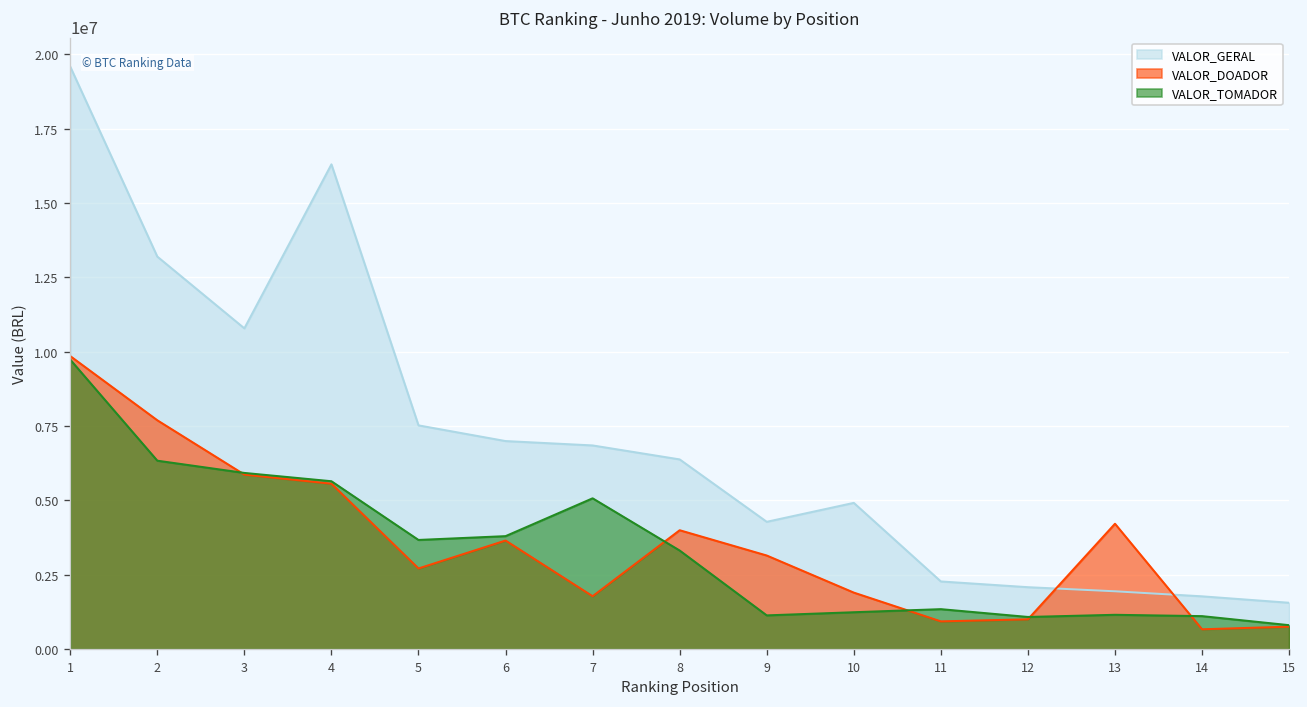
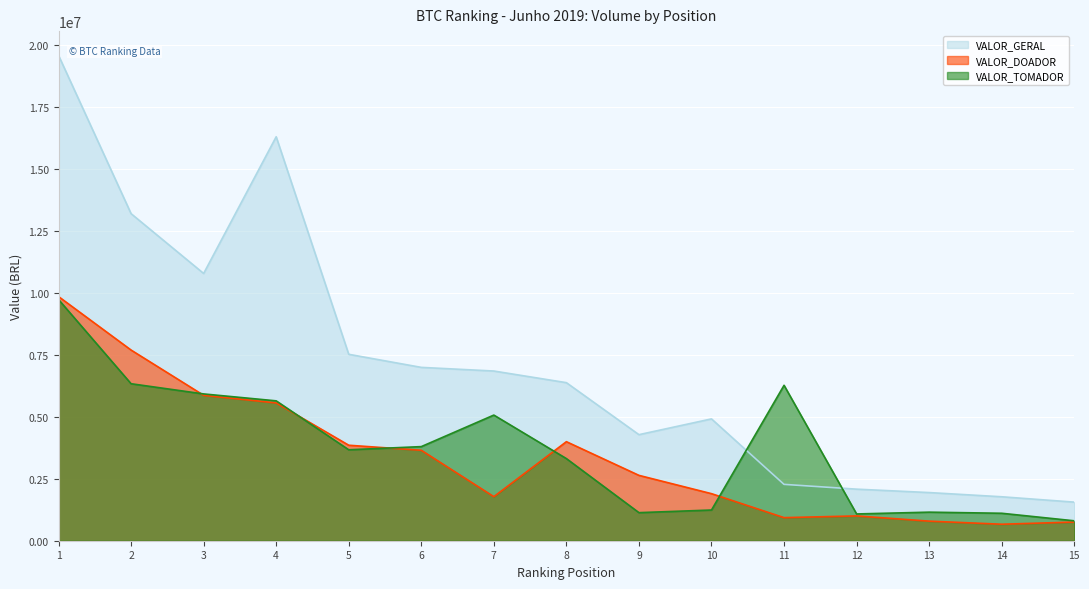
  {
    "VALOR_GERAL": {
      "1": 19600000,
      "2": 13200000,
      "3": 10800000,
      "4": 16300000,
      "5": 7500000,
      "6": 7000000,
      "7": 6800000,
      "8": 6400000,
      "9": 4300000,
      "10": 4900000,
      "11": 2300000,
      "12": 2100000,
      "13": 1900000,
      "14": 1800000,
      "15": 1600000
    },
    "VALOR_DOADOR": {
      "1": 9900000,
      "2": 7700000,
-     "5": 2700000,
+     "5": 3900000,
      "6": 3600000,
      "7": 1800000,
      "8": 4000000,
-     "9": 3100000,
+     "9": 2600000,
      "10": 1900000,
      "11": 900000,
-     "13": 4200000,
+     "13": 800000,
      "14": 700000
    },
    "VALOR_TOMADOR": {
      "1": 9700000,
      "2": 6300000,
      "5": 3700000,
      "6": 3800000,
      "7": 5100000,
      "8": 3300000,
      "9": 1100000,
      "10": 1200000,
-     "11": 1300000,
+     "11": 6300000,
      "13": 1200000,
      "14": 1100000
    }
  }
